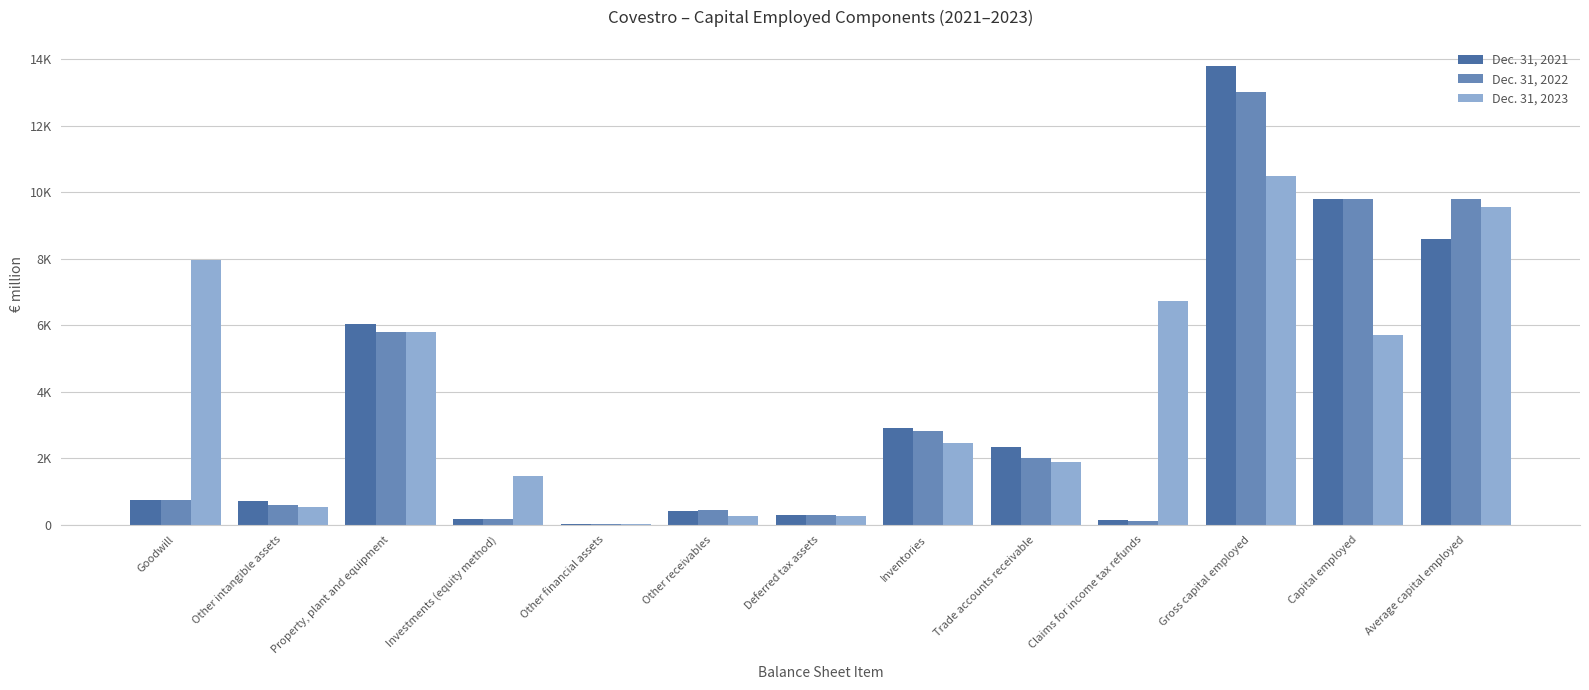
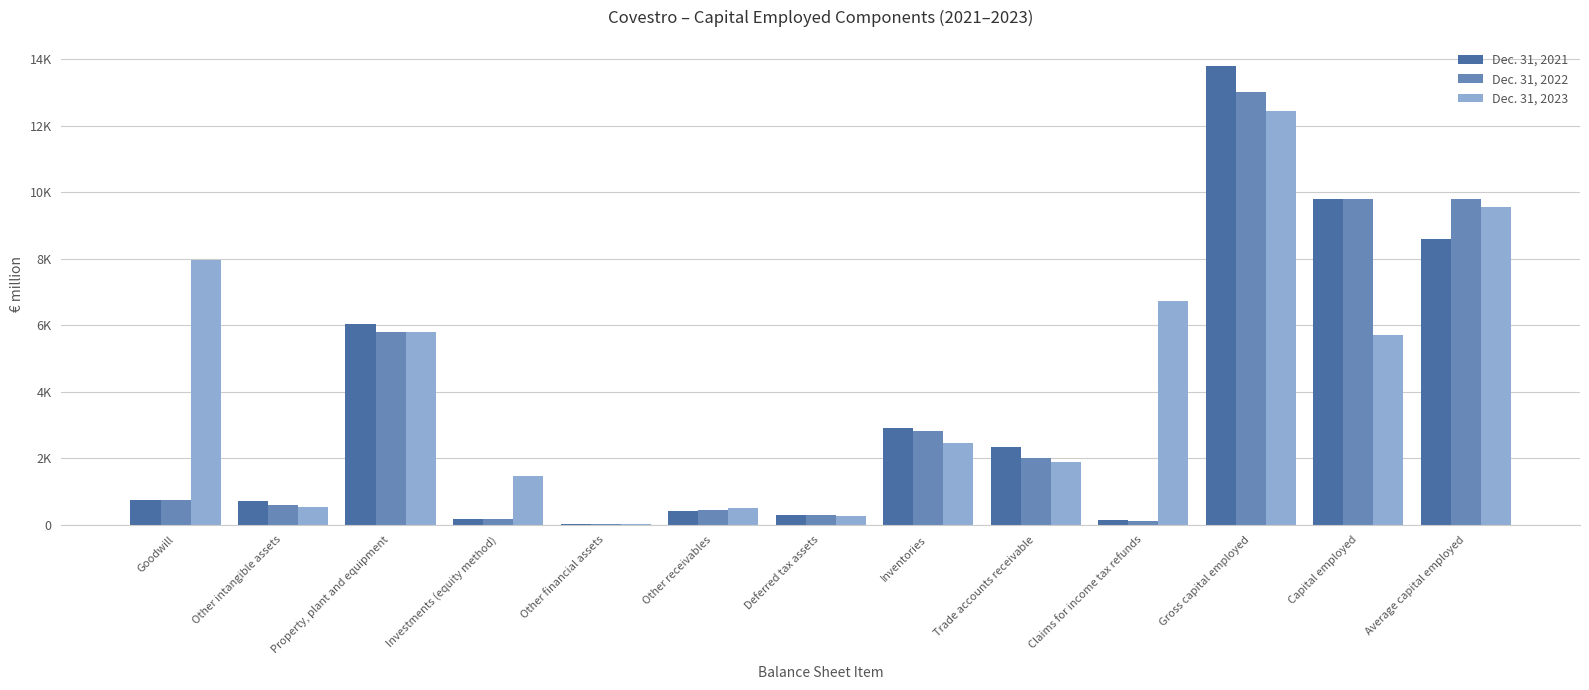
  {
    "Dec. 31, 2023": {
      "Goodwill": 7900,
      "Other intangible assets": 500,
      "Property, plant and equipment": 5800,
      "Investments (equity method)": 1500,
-     "Other receivables": 300,
+     "Other receivables": 500,
      "Deferred tax assets": 200,
      "Inventories": 2500,
      "Trade accounts receivable": 1900,
      "Claims for income tax refunds": 6700,
-     "Gross capital employed": 10500,
+     "Gross capital employed": 12400,
      "Capital employed": 5700,
      "Average capital employed": 9600
    }
  }
